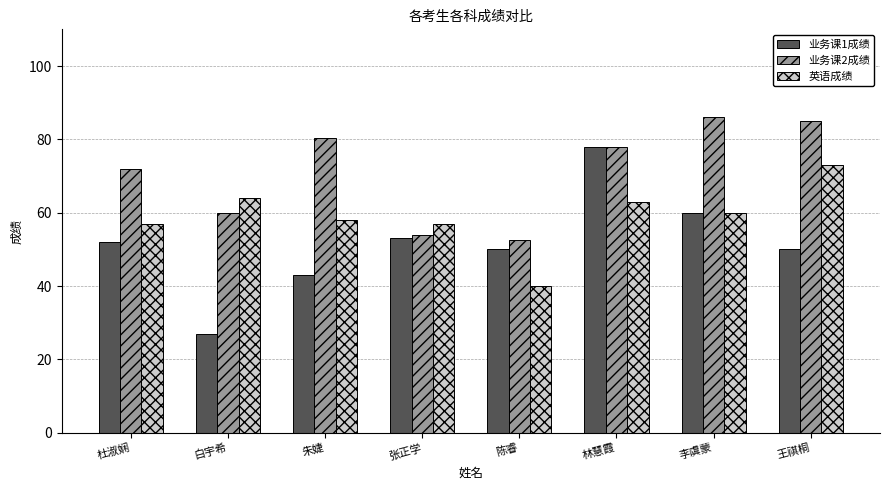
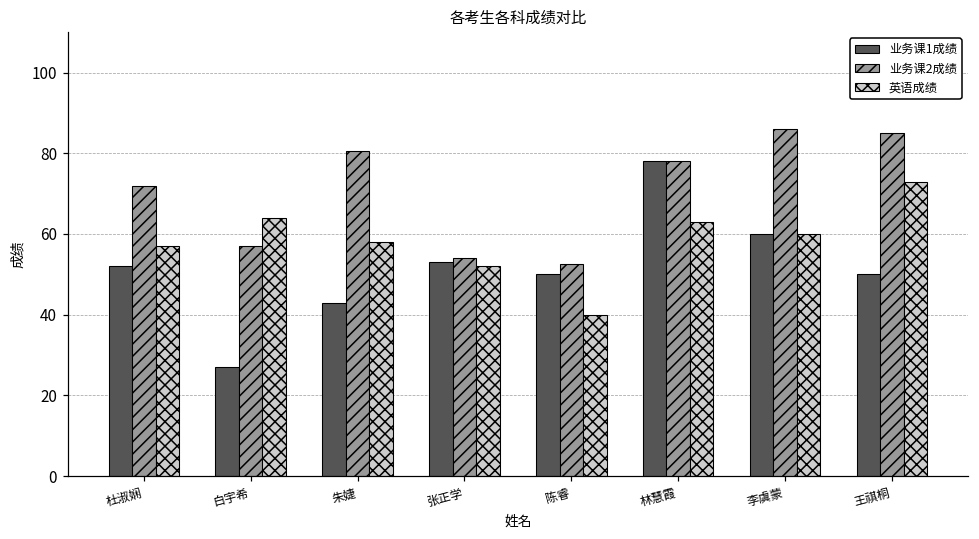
  {
    "业务课1成绩": {
      "杜淑娴": 52,
      "白宇希": 27,
      "朱婕": 43,
      "张正学": 53,
      "陈睿": 50,
      "林慧霞": 78,
      "李虞蒙": 60,
      "王祺桐": 50
    },
    "业务课2成绩": {
      "杜淑娴": 72,
-     "白宇希": 60,
+     "白宇希": 57,
      "朱婕": 81,
      "张正学": 54,
      "陈睿": 53,
      "林慧霞": 78,
      "李虞蒙": 86,
      "王祺桐": 85
    },
    "英语成绩": {
      "杜淑娴": 57,
      "白宇希": 64,
      "朱婕": 58,
-     "张正学": 57,
+     "张正学": 52,
      "陈睿": 40,
      "林慧霞": 63,
      "李虞蒙": 60,
      "王祺桐": 73
    }
  }
